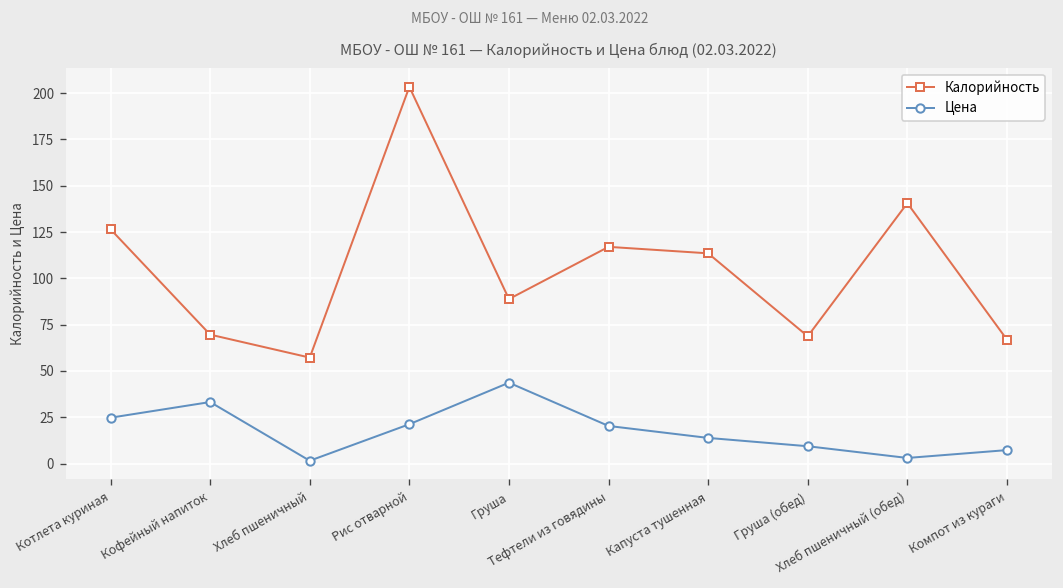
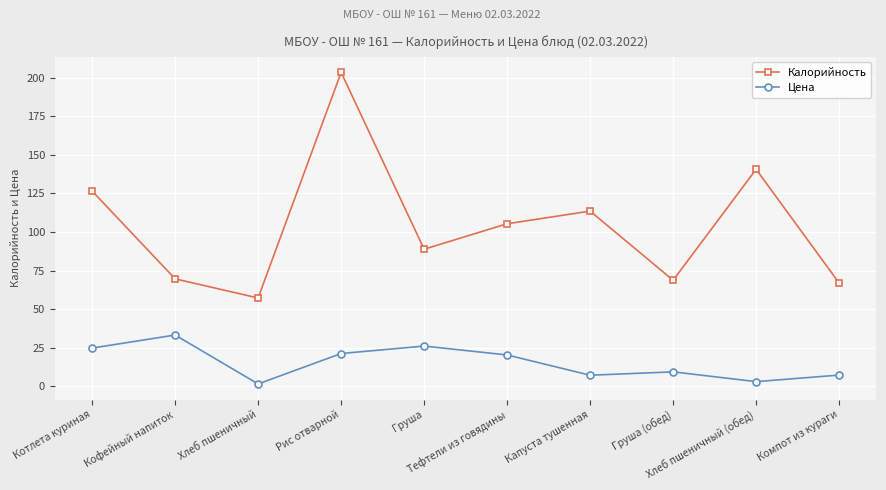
  {
    "Калорийность": {
      "Котлета куриная": 127,
      "Кофейный напиток": 70,
      "Хлеб пшеничный": 57,
      "Рис отварной": 203,
      "Груша": 89,
-     "Тефтели из говядины": 117,
+     "Тефтели из говядины": 105,
      "Капуста тушенная": 114,
      "Груша (обед)": 69,
      "Хлеб пшеничный (обед)": 141,
      "Компот из кураги": 67
    },
    "Цена": {
      "Котлета куриная": 25,
      "Кофейный напиток": 33,
      "Хлеб пшеничный": 2,
      "Рис отварной": 21,
-     "Груша": 44,
+     "Груша": 26,
      "Тефтели из говядины": 20,
-     "Капуста тушенная": 14,
+     "Капуста тушенная": 7,
      "Груша (обед)": 9,
      "Хлеб пшеничный (обед)": 3,
      "Компот из кураги": 7
    }
  }
